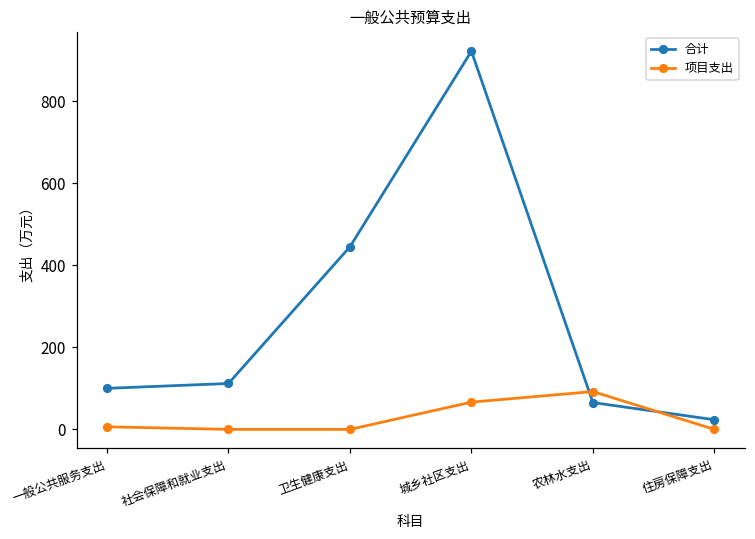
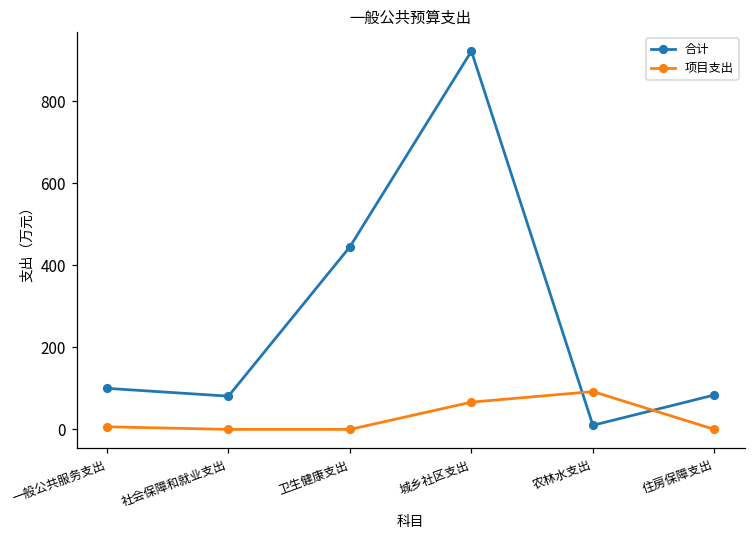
  {
    "合计": {
      "一般公共服务支出": 100,
-     "社会保障和就业支出": 110,
+     "社会保障和就业支出": 80,
      "卫生健康支出": 440,
      "城乡社区支出": 920,
-     "农林水支出": 70,
-     "住房保障支出": 20
+     "农林水支出": 10,
+     "住房保障支出": 80
    },
    "项目支出": {
      "一般公共服务支出": 10,
      "社会保障和就业支出": 0,
      "卫生健康支出": 0,
      "城乡社区支出": 70,
      "农林水支出": 90,
      "住房保障支出": 0
    }
  }
